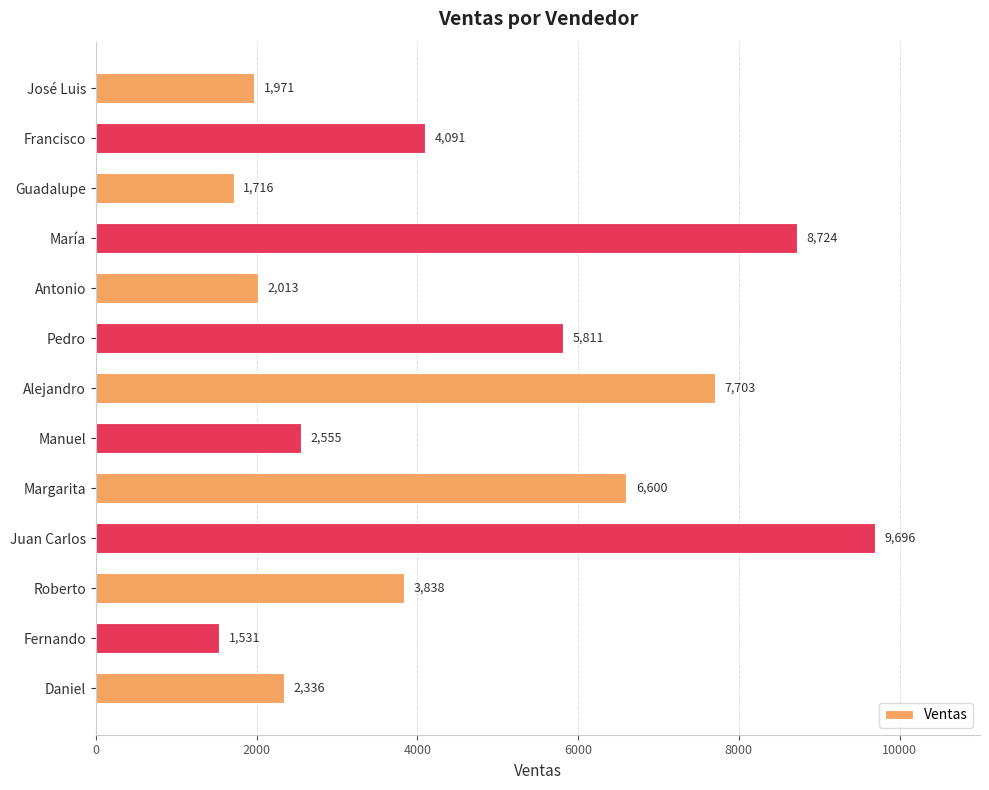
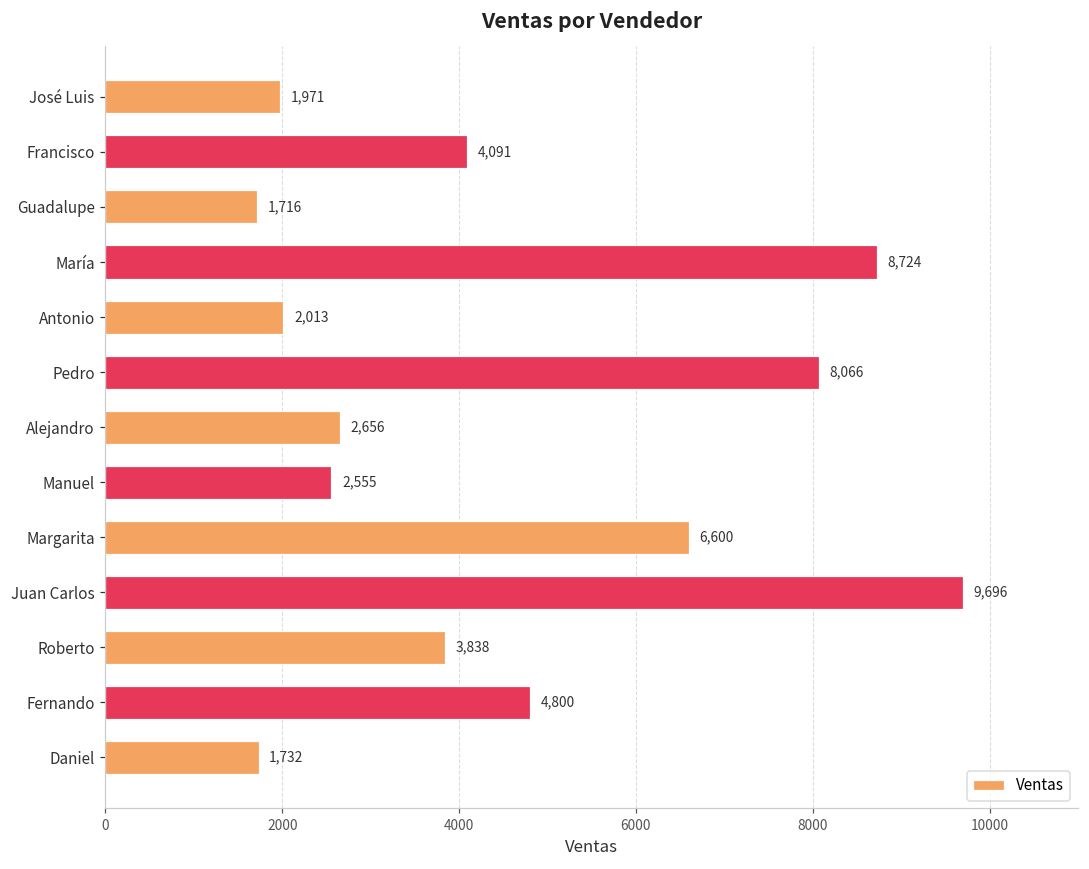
  {
    "José Luis": "1,971",
    "Francisco": "4,091",
    "Guadalupe": "1,716",
    "María": "8,724",
    "Antonio": "2,013",
-   "Pedro": "5,811",
-   "Alejandro": "7,703",
+   "Pedro": "8,066",
+   "Alejandro": "2,656",
    "Manuel": "2,555",
    "Margarita": "6,600",
    "Juan Carlos": "9,696",
    "Roberto": "3,838",
-   "Fernando": "1,531",
-   "Daniel": "2,336"
+   "Fernando": "4,800",
+   "Daniel": "1,732"
  }
